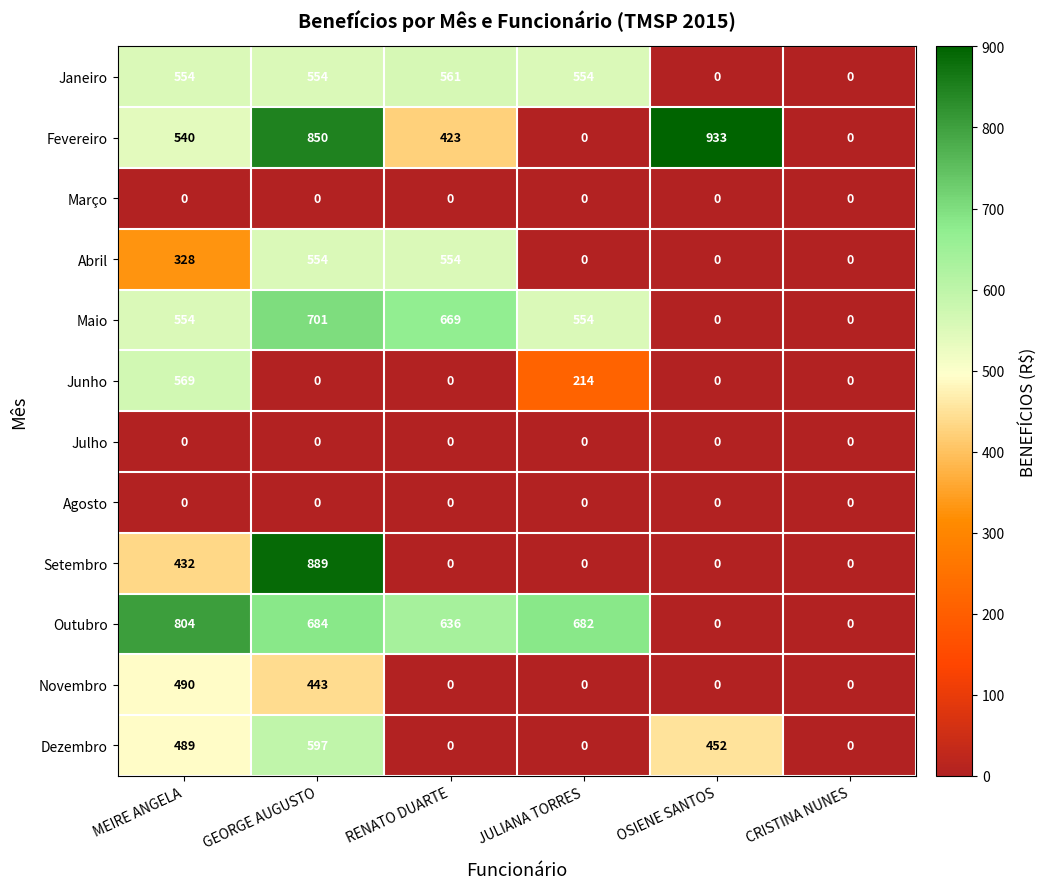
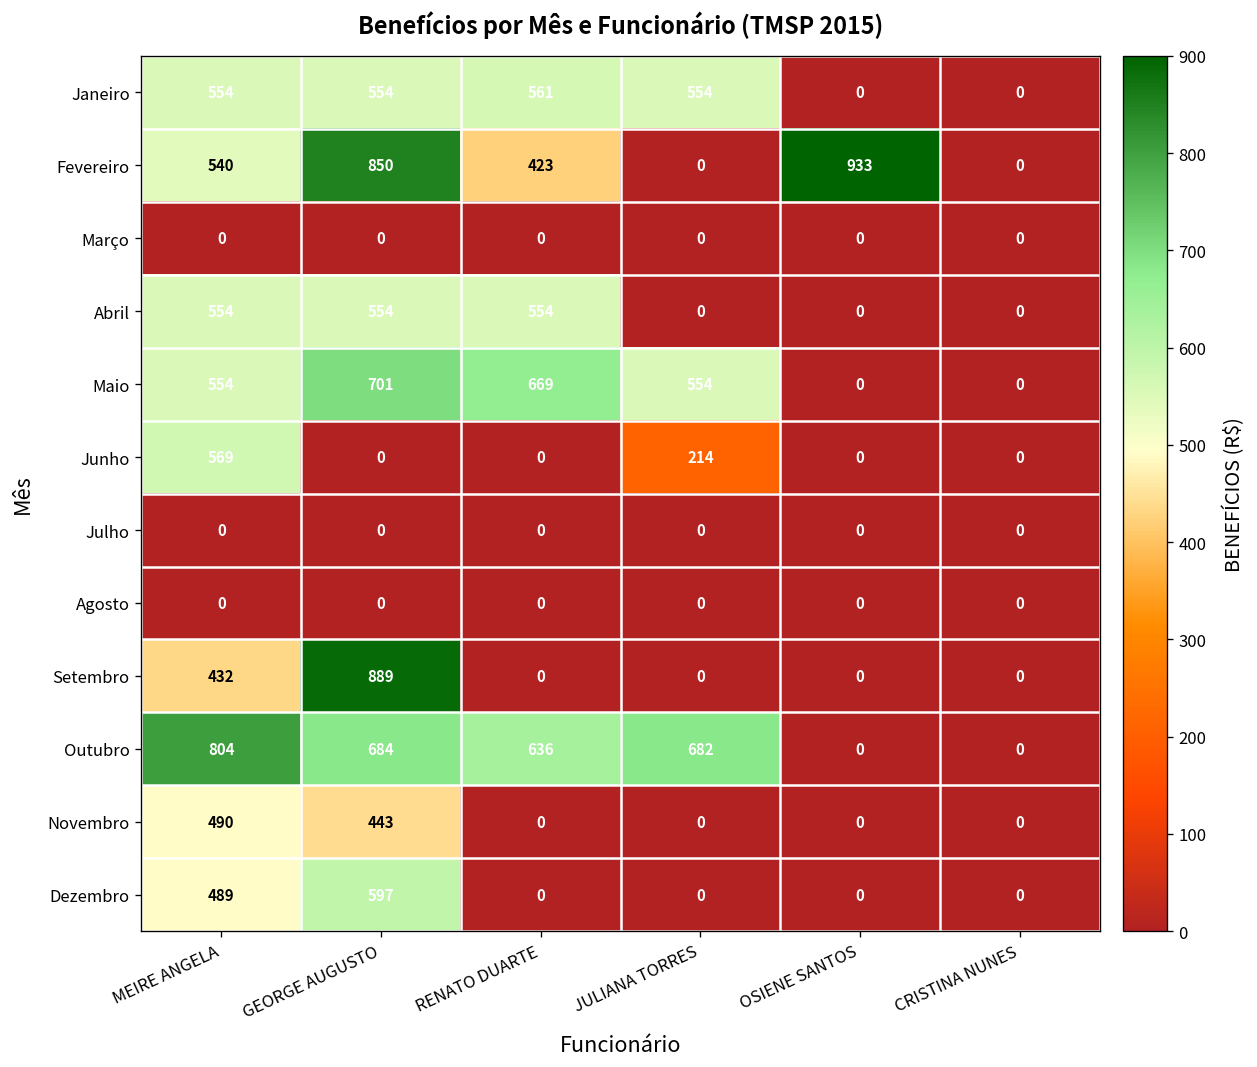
  {
    "Janeiro": {
      "MEIRE ANGELA": 554,
      "GEORGE AUGUSTO": 554,
      "RENATO DUARTE": 561,
      "JULIANA TORRES": 554,
      "OSIENE SANTOS": 0,
      "CRISTINA NUNES": 0
    },
    "Fevereiro": {
      "MEIRE ANGELA": 540,
      "GEORGE AUGUSTO": 850,
      "RENATO DUARTE": 423,
      "JULIANA TORRES": 0,
      "OSIENE SANTOS": 933,
      "CRISTINA NUNES": 0
    },
    "Março": {
      "MEIRE ANGELA": 0,
      "GEORGE AUGUSTO": 0,
      "RENATO DUARTE": 0,
      "JULIANA TORRES": 0,
      "OSIENE SANTOS": 0,
      "CRISTINA NUNES": 0
    },
    "Abril": {
-     "MEIRE ANGELA": 328,
+     "MEIRE ANGELA": 554,
      "GEORGE AUGUSTO": 554,
      "RENATO DUARTE": 554,
      "JULIANA TORRES": 0,
      "OSIENE SANTOS": 0,
      "CRISTINA NUNES": 0
    },
    "Maio": {
      "MEIRE ANGELA": 554,
      "GEORGE AUGUSTO": 701,
      "RENATO DUARTE": 669,
      "JULIANA TORRES": 554,
      "OSIENE SANTOS": 0,
      "CRISTINA NUNES": 0
    },
    "Junho": {
      "MEIRE ANGELA": 569,
      "GEORGE AUGUSTO": 0,
      "RENATO DUARTE": 0,
      "JULIANA TORRES": 214,
      "OSIENE SANTOS": 0,
      "CRISTINA NUNES": 0
    },
    "Julho": {
      "MEIRE ANGELA": 0,
      "GEORGE AUGUSTO": 0,
      "RENATO DUARTE": 0,
      "JULIANA TORRES": 0,
      "OSIENE SANTOS": 0,
      "CRISTINA NUNES": 0
    },
    "Agosto": {
      "MEIRE ANGELA": 0,
      "GEORGE AUGUSTO": 0,
      "RENATO DUARTE": 0,
      "JULIANA TORRES": 0,
      "OSIENE SANTOS": 0,
      "CRISTINA NUNES": 0
    },
    "Setembro": {
      "MEIRE ANGELA": 432,
      "GEORGE AUGUSTO": 889,
      "RENATO DUARTE": 0,
      "JULIANA TORRES": 0,
      "OSIENE SANTOS": 0,
      "CRISTINA NUNES": 0
    },
    "Outubro": {
      "MEIRE ANGELA": 804,
      "GEORGE AUGUSTO": 684,
      "RENATO DUARTE": 636,
      "JULIANA TORRES": 682,
      "OSIENE SANTOS": 0,
      "CRISTINA NUNES": 0
    },
    "Novembro": {
      "MEIRE ANGELA": 490,
      "GEORGE AUGUSTO": 443,
      "RENATO DUARTE": 0,
      "JULIANA TORRES": 0,
      "OSIENE SANTOS": 0,
      "CRISTINA NUNES": 0
    },
    "Dezembro": {
      "MEIRE ANGELA": 489,
      "GEORGE AUGUSTO": 597,
      "RENATO DUARTE": 0,
      "JULIANA TORRES": 0,
-     "OSIENE SANTOS": 452,
+     "OSIENE SANTOS": 0,
      "CRISTINA NUNES": 0
    }
  }
